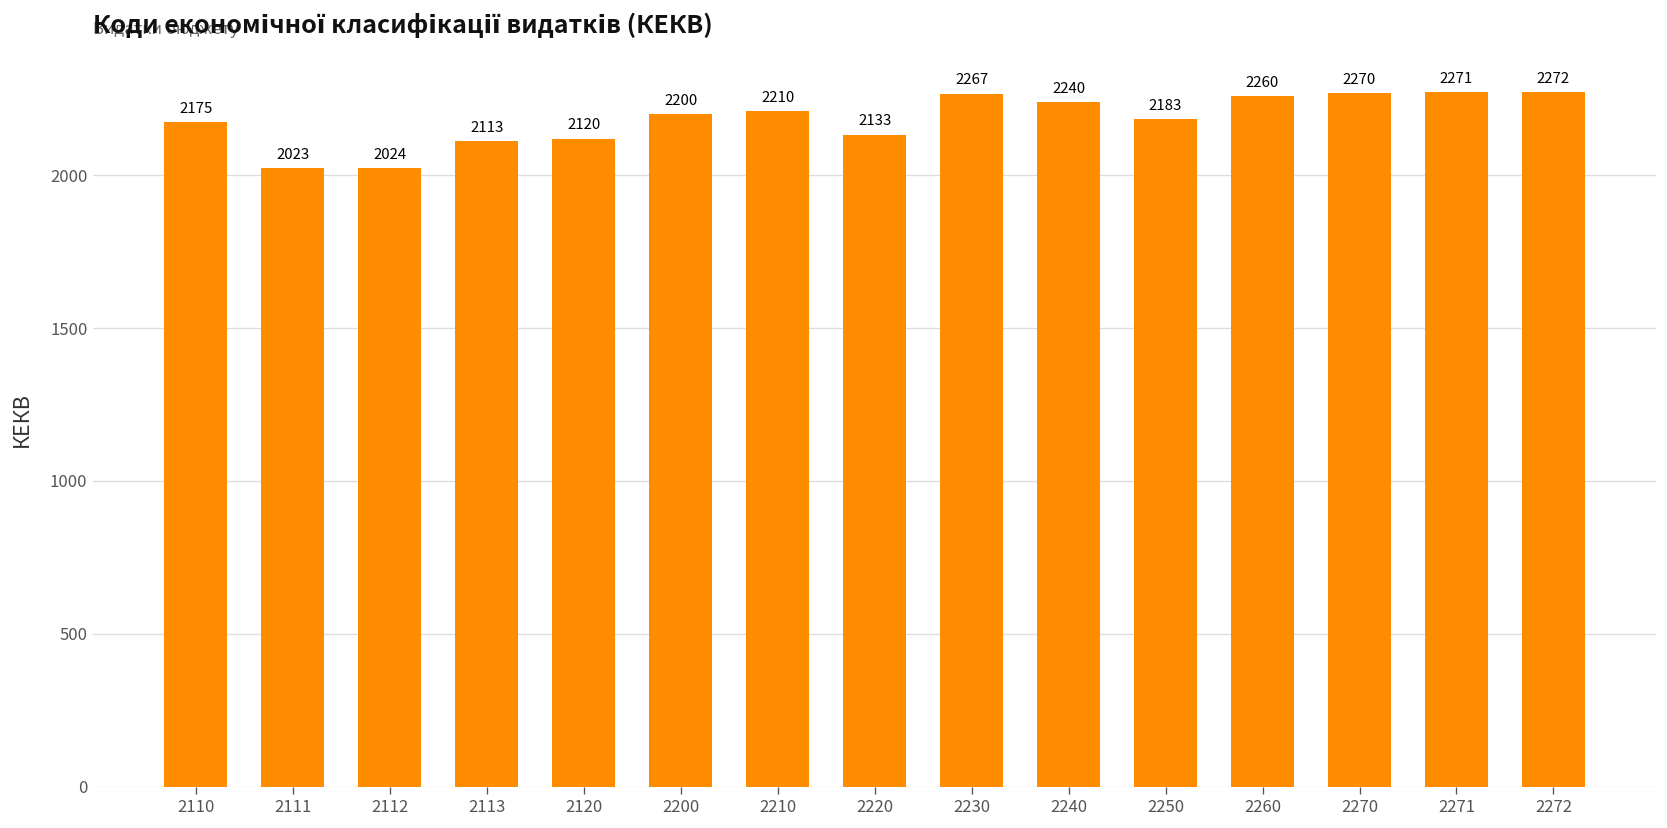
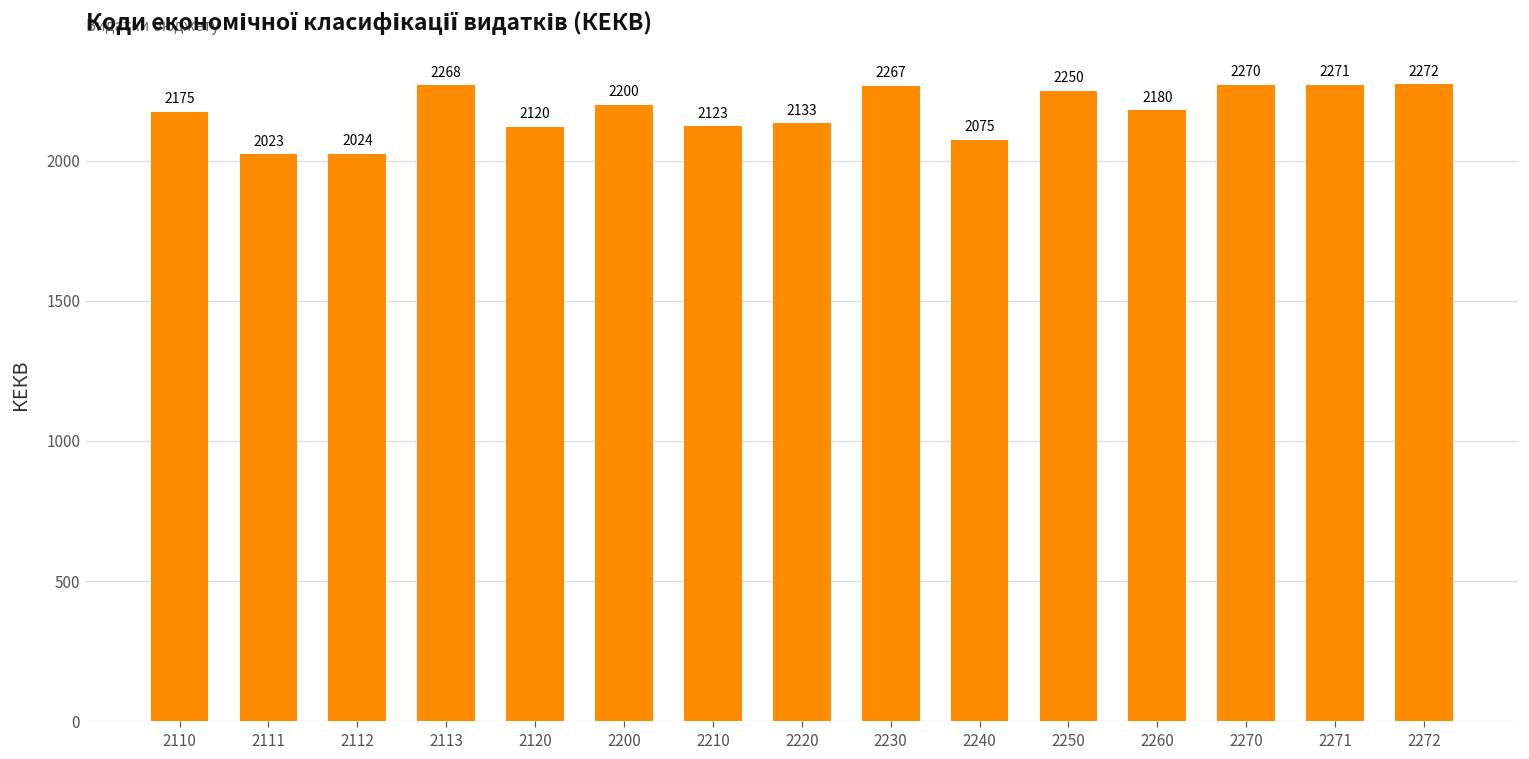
  {
    "2110": 2175,
    "2111": 2023,
    "2112": 2024,
-   "2113": 2113,
+   "2113": 2268,
    "2120": 2120,
    "2200": 2200,
-   "2210": 2210,
+   "2210": 2123,
    "2220": 2133,
    "2230": 2267,
-   "2240": 2240,
-   "2250": 2183,
-   "2260": 2260,
+   "2240": 2075,
+   "2250": 2250,
+   "2260": 2180,
    "2270": 2270,
    "2271": 2271,
    "2272": 2272
  }
